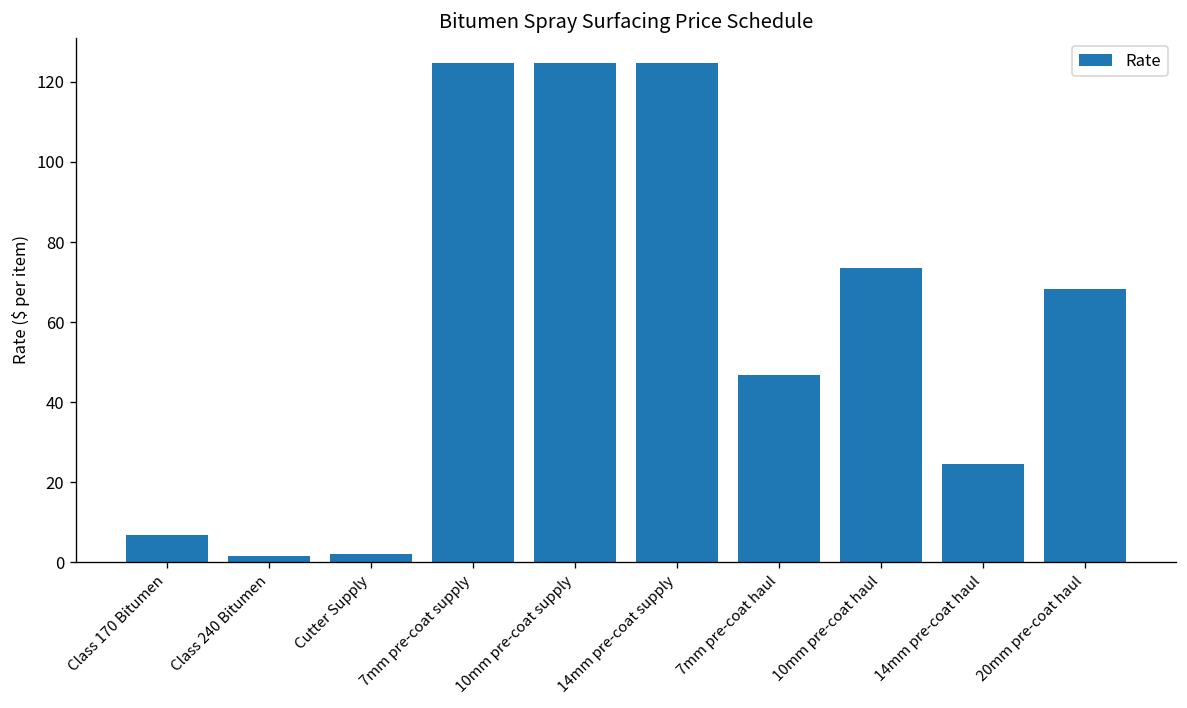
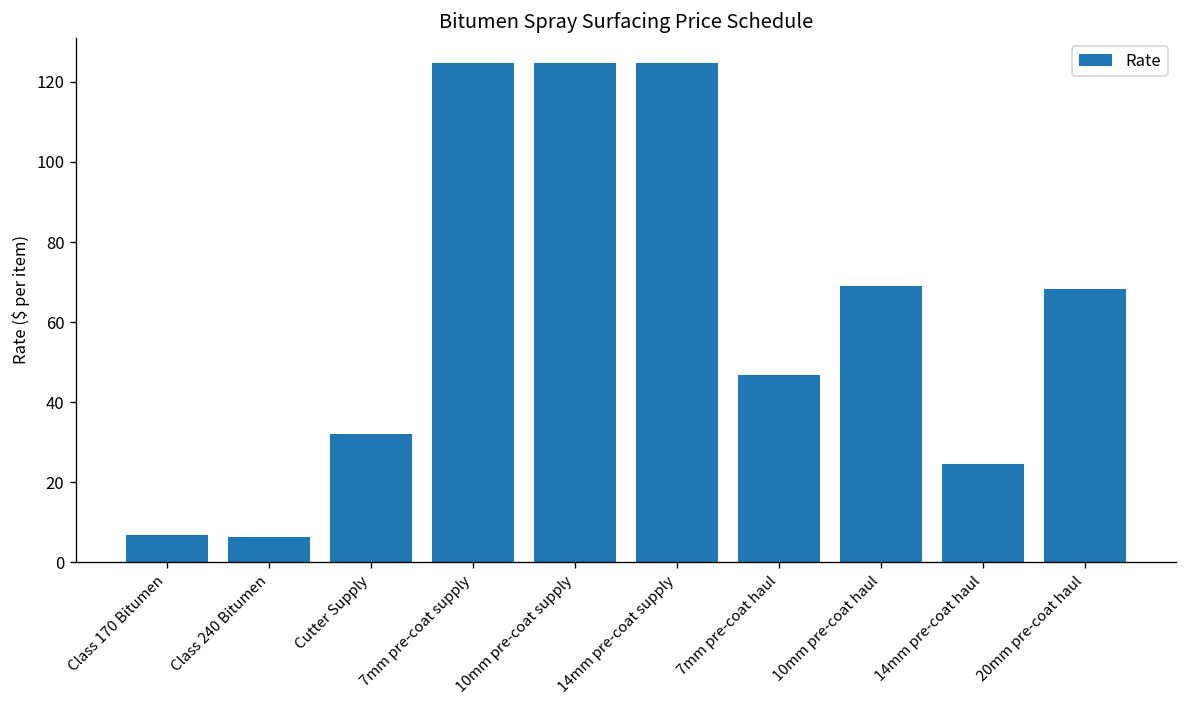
  {
    "Class 170 Bitumen": 7,
-   "Class 240 Bitumen": 2,
-   "Cutter Supply": 2,
+   "Class 240 Bitumen": 6,
+   "Cutter Supply": 32,
    "7mm pre-coat supply": 125,
    "10mm pre-coat supply": 125,
    "14mm pre-coat supply": 125,
    "7mm pre-coat haul": 47,
-   "10mm pre-coat haul": 74,
+   "10mm pre-coat haul": 69,
    "14mm pre-coat haul": 25,
    "20mm pre-coat haul": 68
  }
